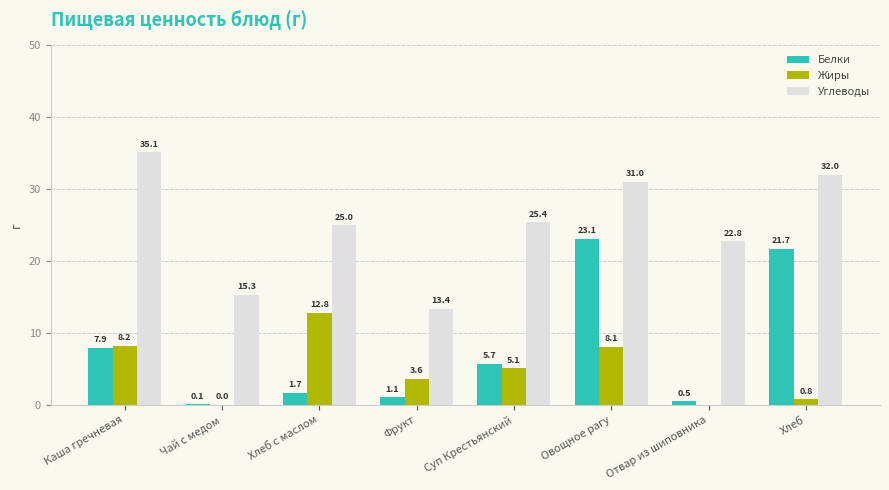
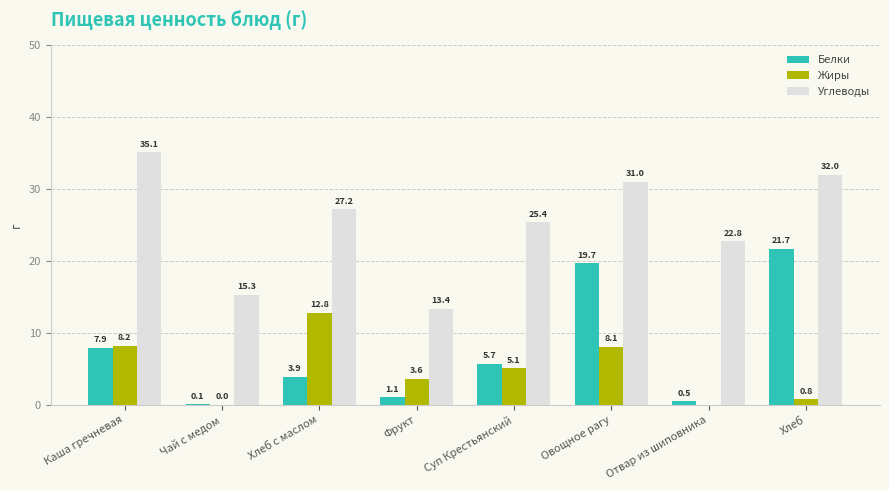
  {
    "Белки": {
      "Каша гречневая": 7.9,
      "Чай с медом": 0.1,
-     "Хлеб с маслом": 1.7,
+     "Хлеб с маслом": 3.9,
      "Фрукт": 1.1,
      "Суп Крестьянский": 5.7,
-     "Овощное рагу": 23.1,
+     "Овощное рагу": 19.7,
      "Отвар из шиповника": 0.5,
      "Хлеб": 21.7
    },
    "Жиры": {
      "Каша гречневая": 8.2,
      "Чай с медом": 0.0,
      "Хлеб с маслом": 12.8,
      "Фрукт": 3.6,
      "Суп Крестьянский": 5.1,
      "Овощное рагу": 8.1,
      "Хлеб": 0.8
    },
    "Углеводы": {
      "Каша гречневая": 35.1,
      "Чай с медом": 15.3,
-     "Хлеб с маслом": 25.0,
+     "Хлеб с маслом": 27.2,
      "Фрукт": 13.4,
      "Суп Крестьянский": 25.4,
      "Овощное рагу": 31.0,
      "Отвар из шиповника": 22.8,
      "Хлеб": 32.0
    }
  }
